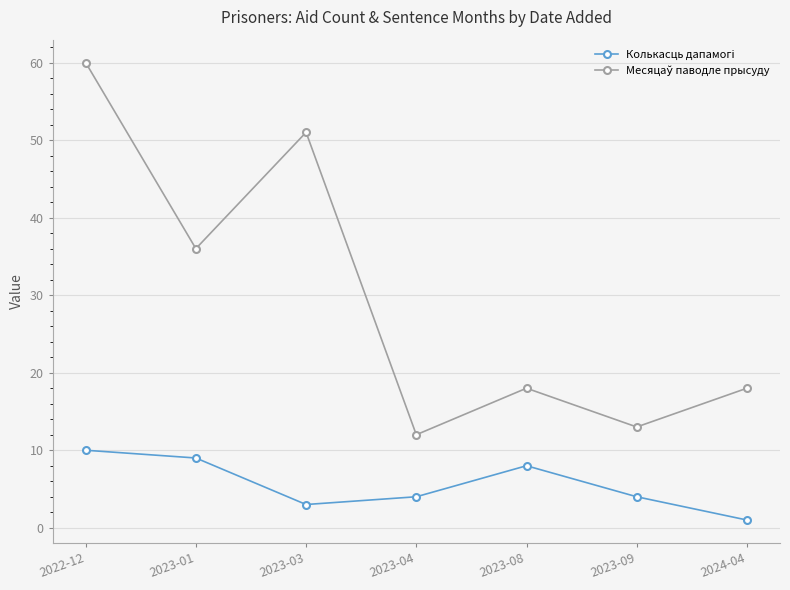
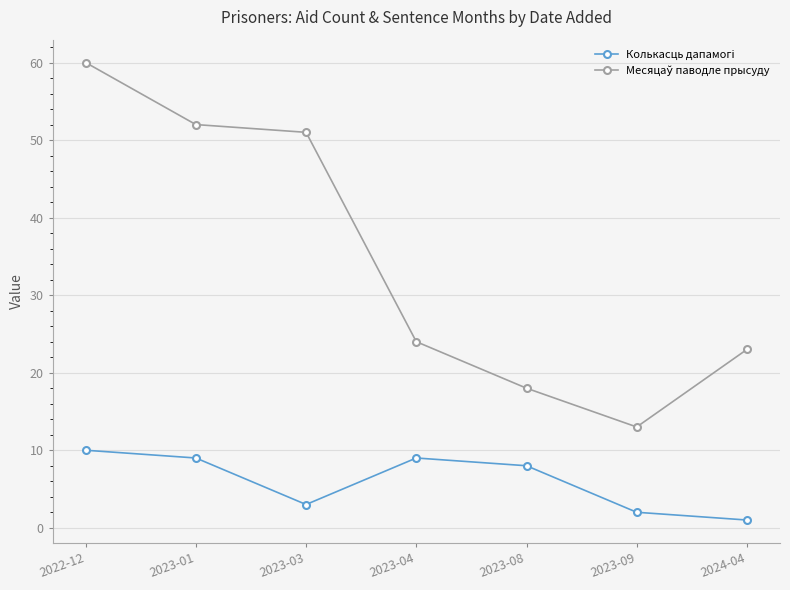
  {
    "Колькасць дапамогі": {
      "2022-12": 10,
      "2023-01": 9,
      "2023-03": 3,
-     "2023-04": 4,
+     "2023-04": 9,
      "2023-08": 8,
-     "2023-09": 4,
+     "2023-09": 2,
      "2024-04": 1
    },
    "Месяцаў паводле прысуду": {
      "2022-12": 60,
-     "2023-01": 36,
+     "2023-01": 52,
      "2023-03": 51,
-     "2023-04": 12,
+     "2023-04": 24,
      "2023-08": 18,
      "2023-09": 13,
-     "2024-04": 18
+     "2024-04": 23
    }
  }
